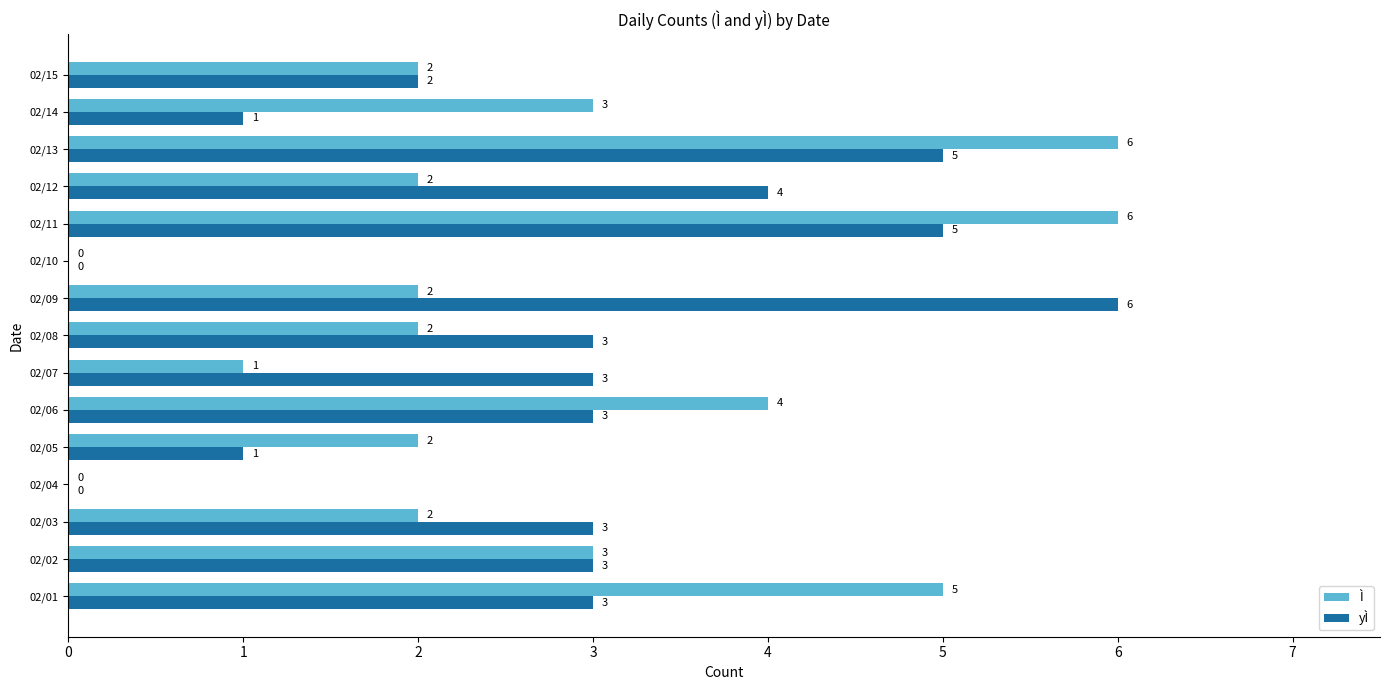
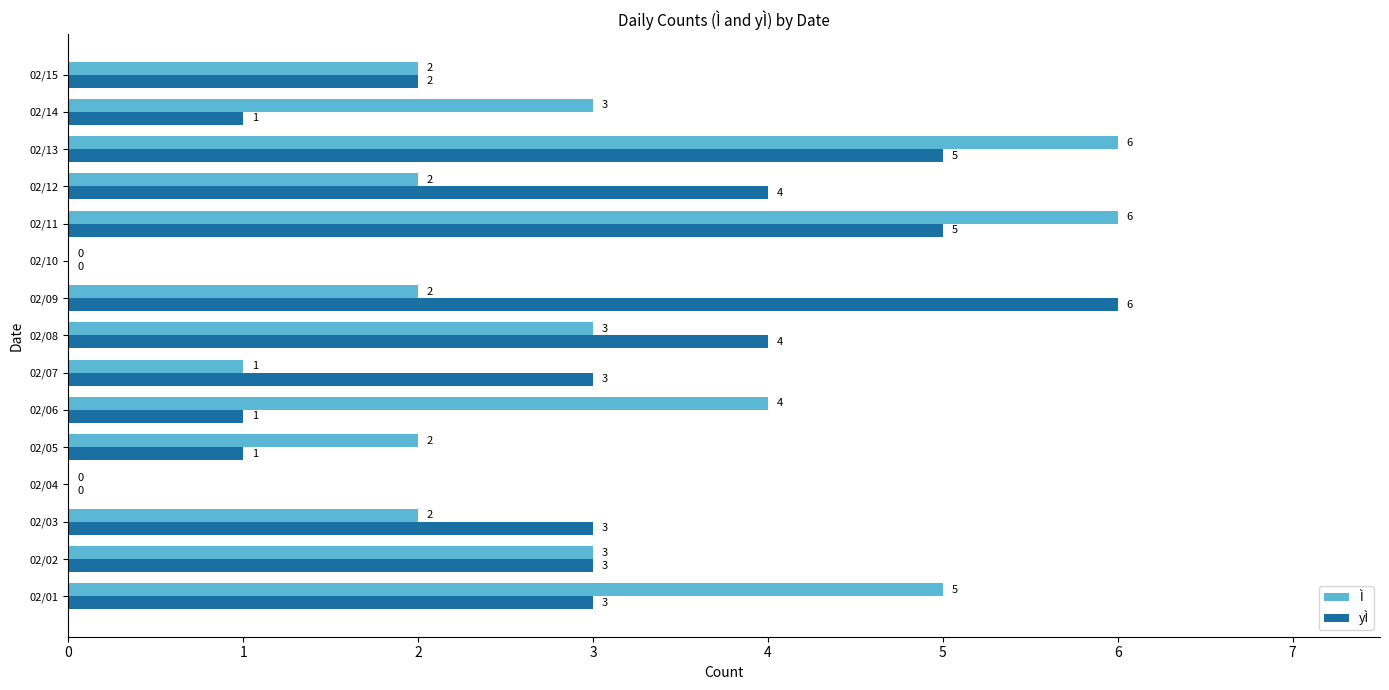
  {
    "Ì": {
      "02/15": 2,
      "02/14": 3,
      "02/13": 6,
      "02/12": 2,
      "02/11": 6,
      "02/10": 0,
      "02/09": 2,
-     "02/08": 2,
+     "02/08": 3,
      "02/07": 1,
      "02/06": 4,
      "02/05": 2,
      "02/04": 0,
      "02/03": 2,
      "02/02": 3,
      "02/01": 5
    },
    "yÌ": {
      "02/15": 2,
      "02/14": 1,
      "02/13": 5,
      "02/12": 4,
      "02/11": 5,
      "02/10": 0,
      "02/09": 6,
-     "02/08": 3,
+     "02/08": 4,
      "02/07": 3,
-     "02/06": 3,
+     "02/06": 1,
      "02/05": 1,
      "02/04": 0,
      "02/03": 3,
      "02/02": 3,
      "02/01": 3
    }
  }
